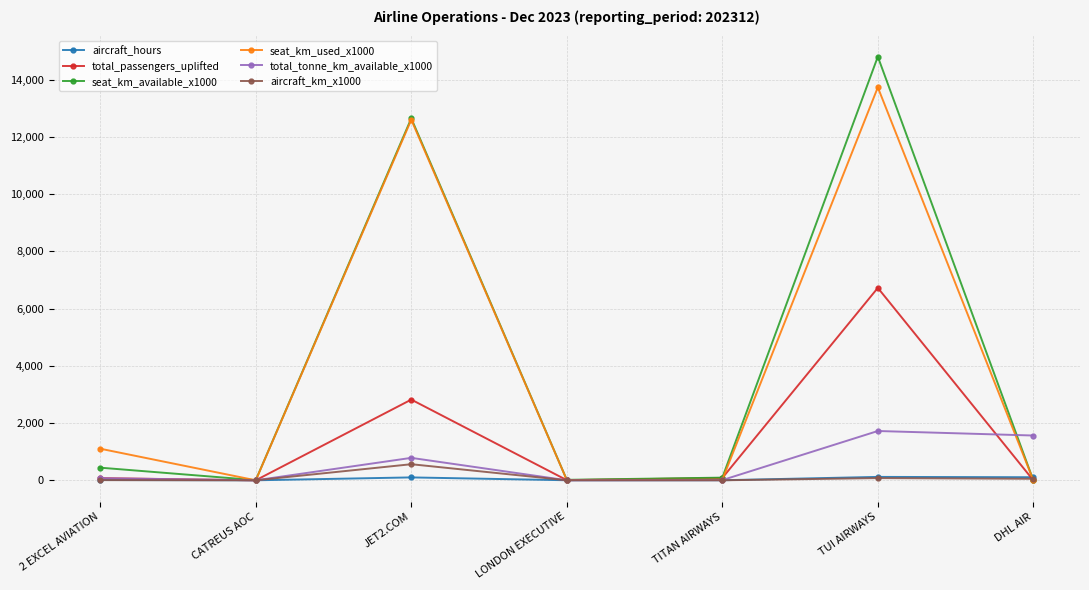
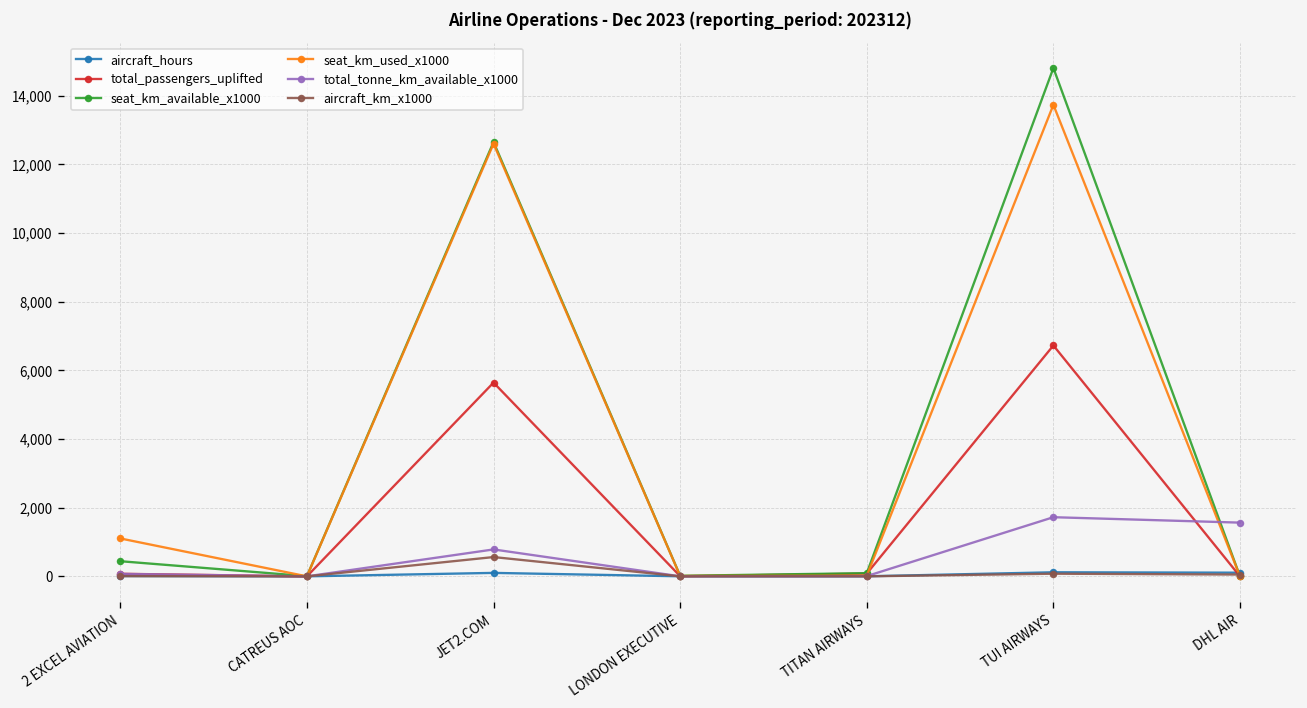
  {
    "aircraft_hours": {
      "JET2.COM": "100"
    },
    "total_passengers_uplifted": {
-     "JET2.COM": "2,800",
+     "JET2.COM": "5,600",
      "TUI AIRWAYS": "6,700"
    },
    "seat_km_available_x1000": {
      "2 EXCEL AVIATION": "400",
      "TUI AIRWAYS": "14,800"
    },
    "seat_km_used_x1000": {
      "2 EXCEL AVIATION": "1,100",
      "TUI AIRWAYS": "13,700"
    },
    "total_tonne_km_available_x1000": {
      "JET2.COM": "800",
      "TUI AIRWAYS": "1,700",
      "DHL AIR": "1,600"
    },
    "aircraft_km_x1000": {
      "JET2.COM": "600"
    }
  }
